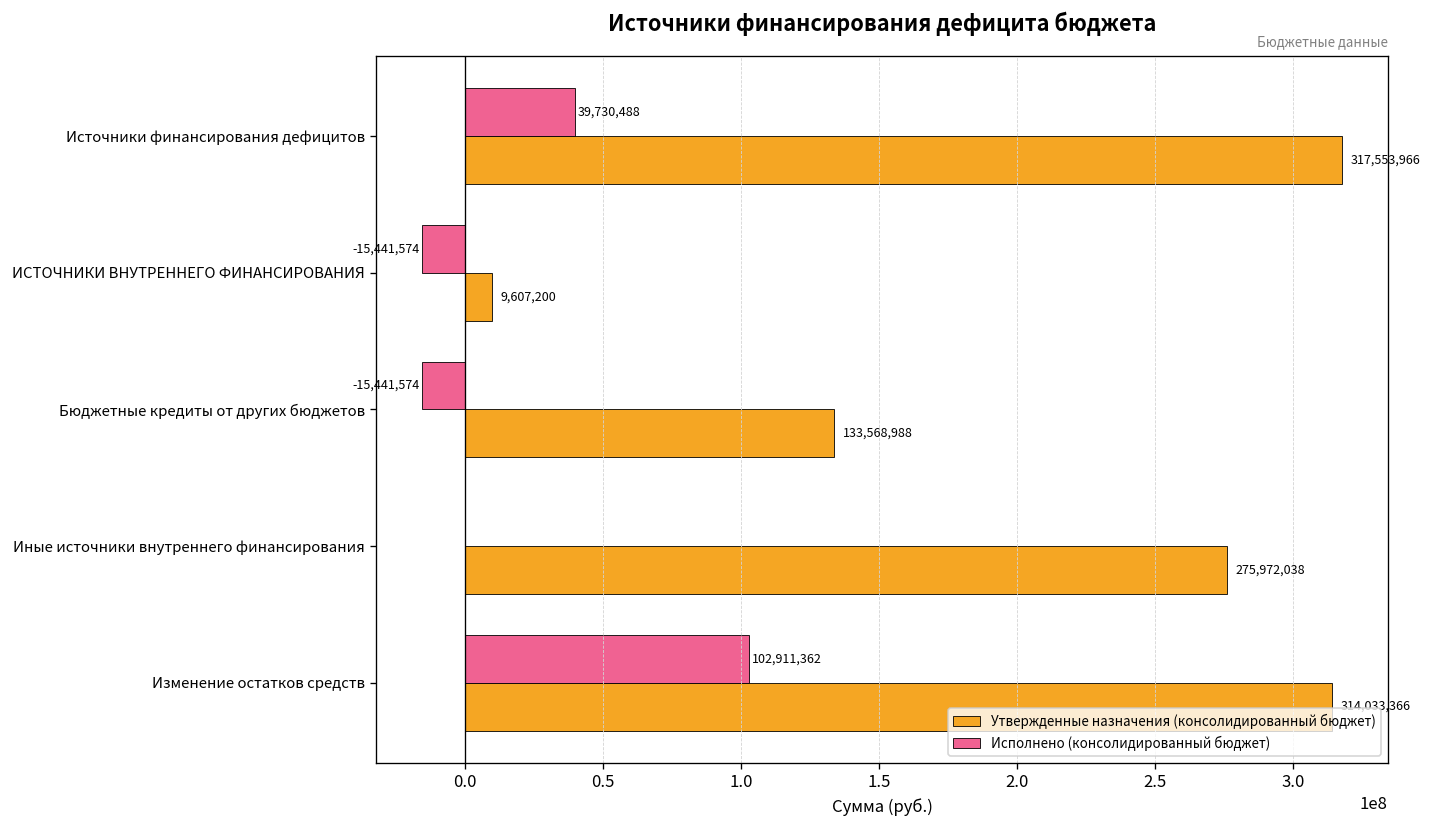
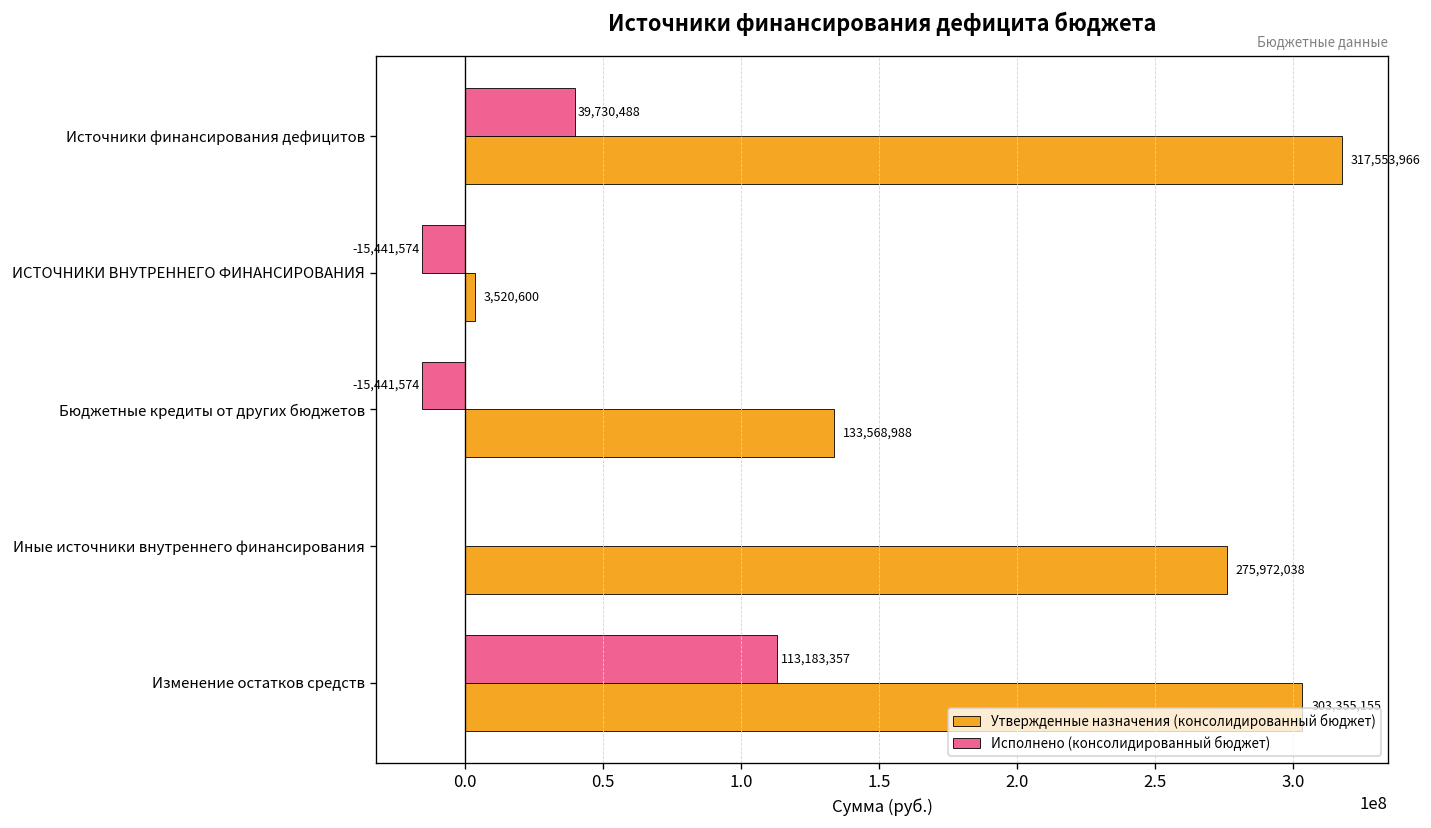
  {
    "Утвержденные назначения (консолидированный бюджет)": {
      "Источники финансирования дефицитов": "317,553,966",
-     "ИСТОЧНИКИ ВНУТРЕННЕГО ФИНАНСИРОВАНИЯ": "9,607,200",
+     "ИСТОЧНИКИ ВНУТРЕННЕГО ФИНАНСИРОВАНИЯ": "3,520,600",
      "Бюджетные кредиты от других бюджетов": "133,568,988",
      "Иные источники внутреннего финансирования": "275,972,038",
-     "Изменение остатков средств": "314,033,366"
+     "Изменение остатков средств": "303,355,155"
    },
    "Исполнено (консолидированный бюджет)": {
      "Источники финансирования дефицитов": "39,730,488",
      "ИСТОЧНИКИ ВНУТРЕННЕГО ФИНАНСИРОВАНИЯ": "-15,441,574",
      "Бюджетные кредиты от других бюджетов": "-15,441,574",
-     "Изменение остатков средств": "102,911,362"
+     "Изменение остатков средств": "113,183,357"
    }
  }
